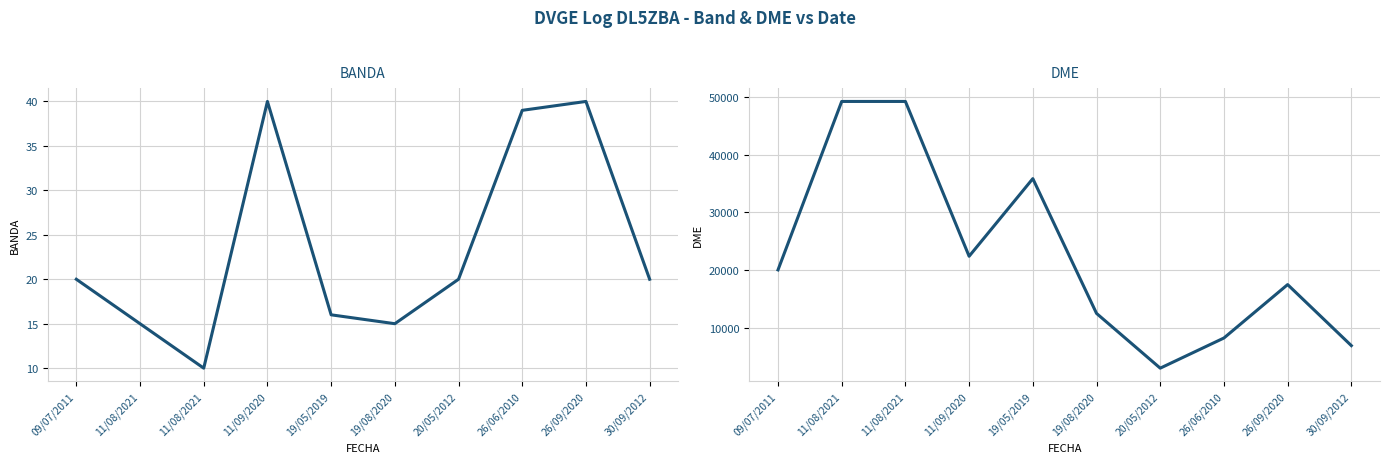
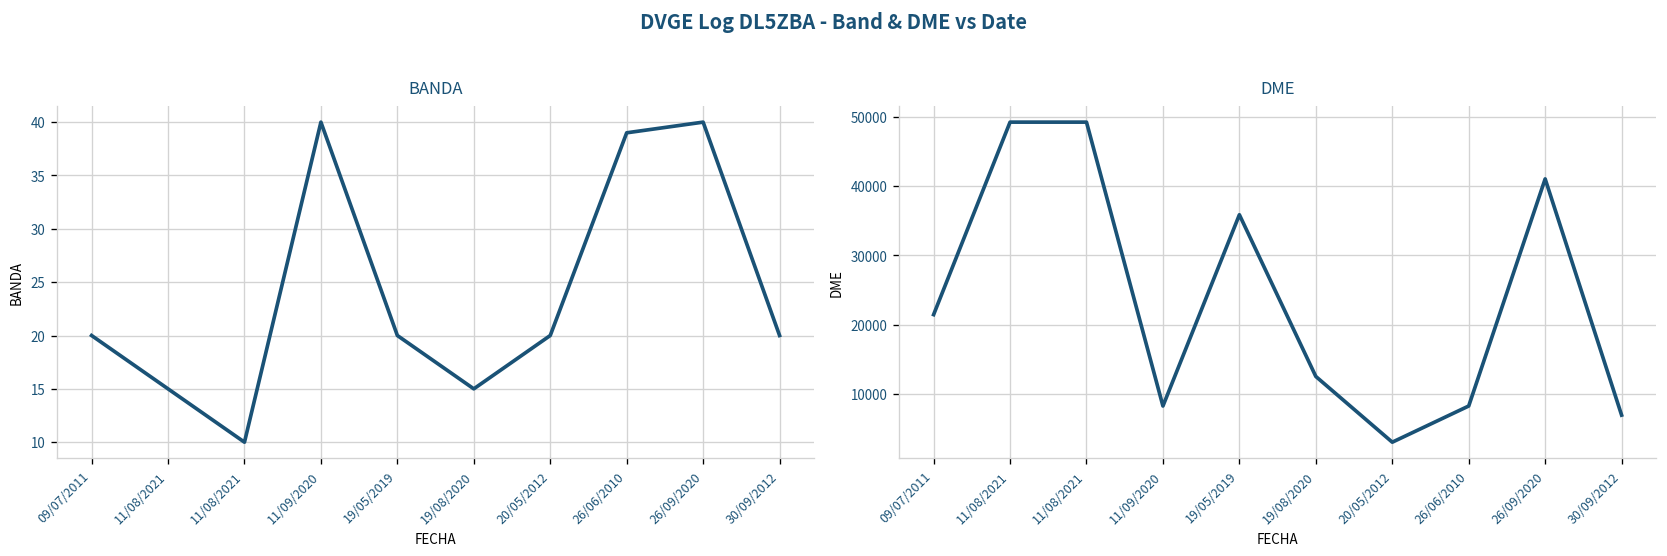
  {
    "BANDA": {
      "09/07/2011": 20,
      "11/09/2020": 40,
-     "19/05/2019": 16,
+     "19/05/2019": 20,
      "19/08/2020": 15,
      "20/05/2012": 20,
      "26/06/2010": 39,
      "26/09/2020": 40,
      "30/09/2012": 20
    },
    "DME": {
-     "09/07/2011": 20000,
-     "11/09/2020": 22000,
+     "09/07/2011": 21000,
+     "11/09/2020": 8000,
      "19/05/2019": 36000,
      "19/08/2020": 12000,
      "20/05/2012": 3000,
      "26/06/2010": 8000,
-     "26/09/2020": 17000,
+     "26/09/2020": 41000,
      "30/09/2012": 7000
    }
  }
